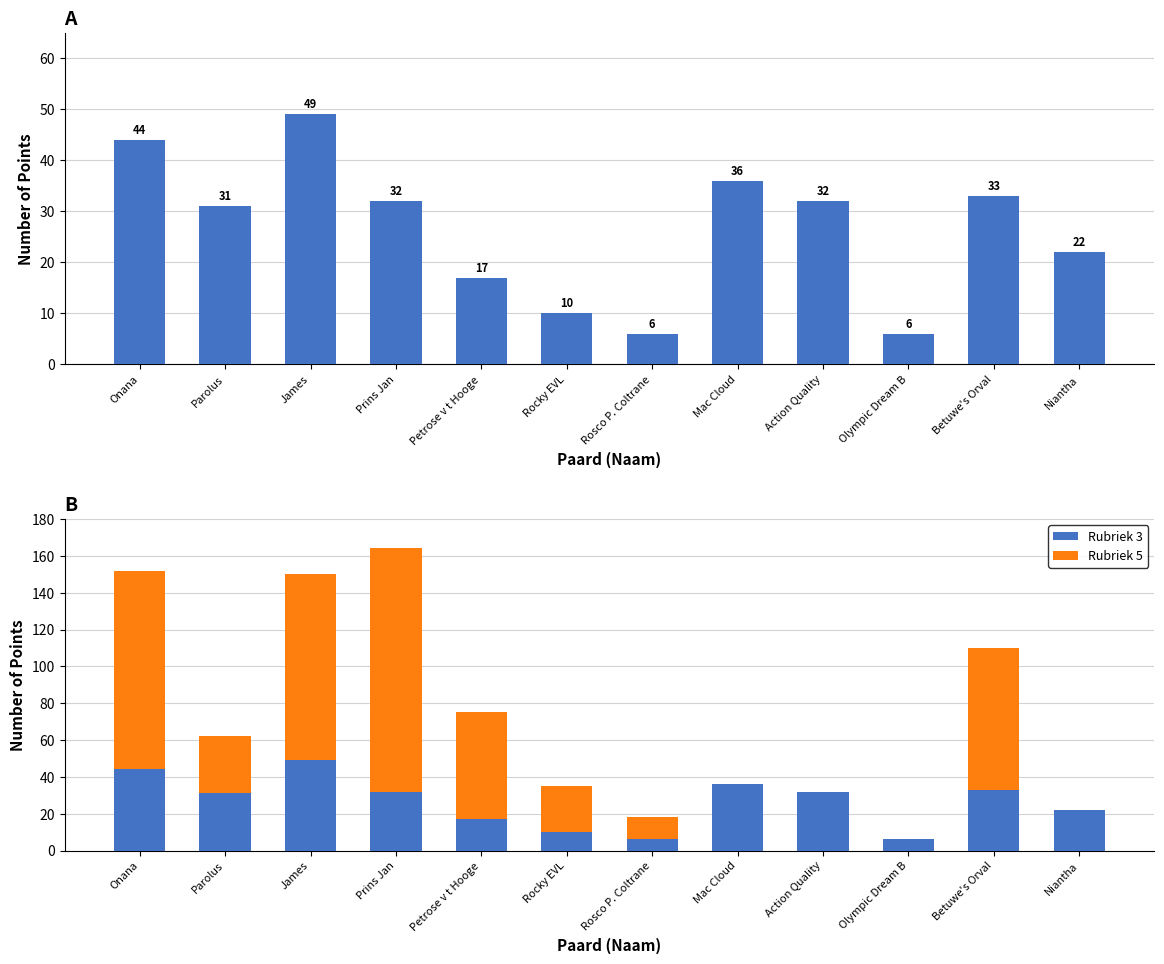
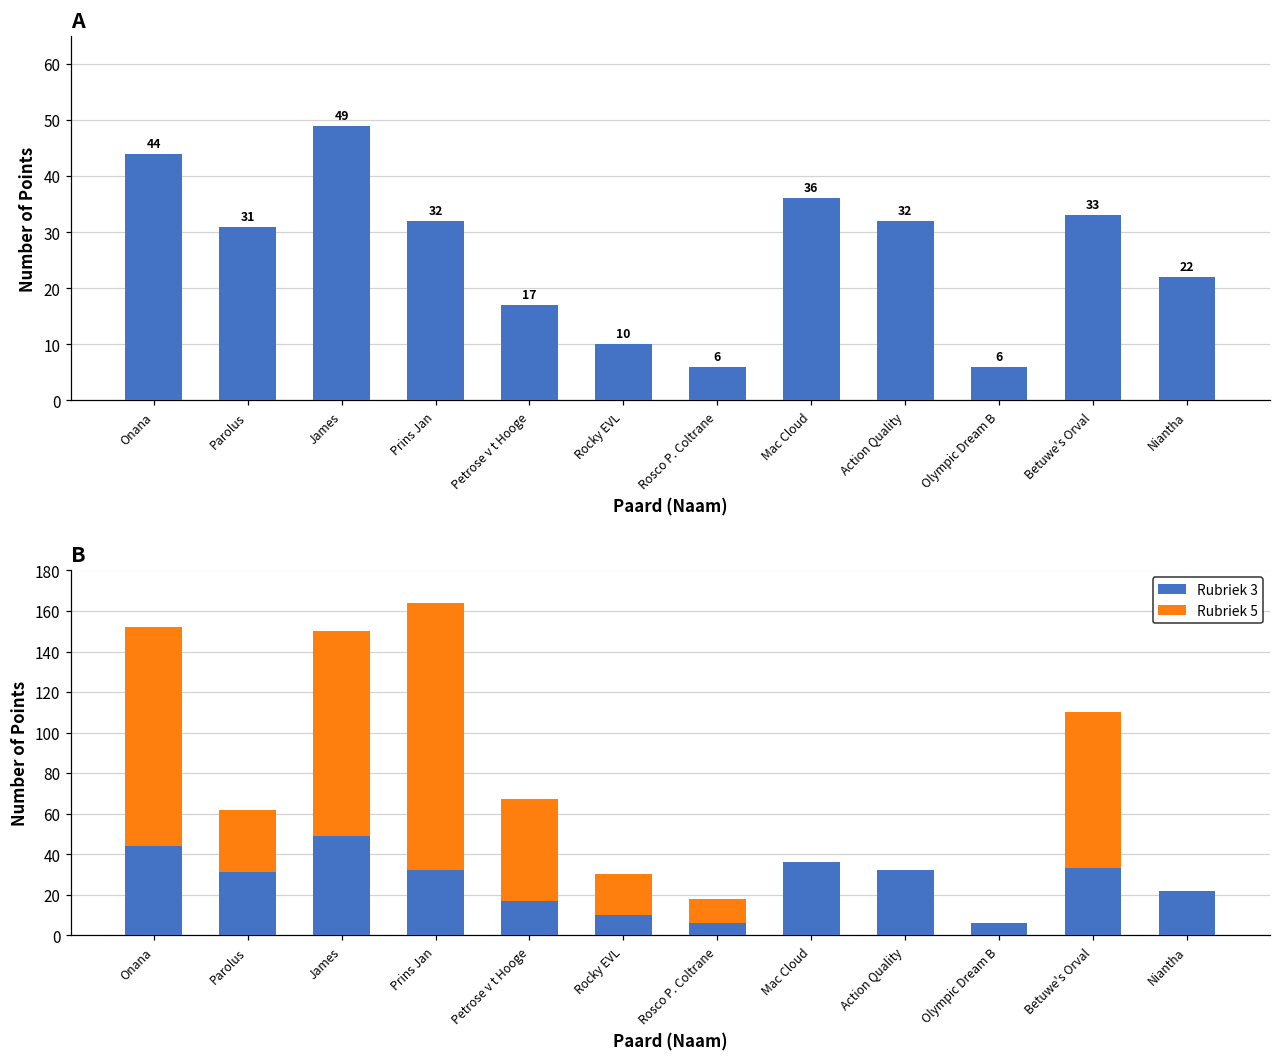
  {
    "A": {
      "Onana": 44,
      "Parolus": 31,
      "James": 49,
      "Prins Jan": 32,
      "Petrose v t Hooge": 17,
      "Rocky EVL": 10,
      "Rosco P. Coltrane": 6,
      "Mac Cloud": 36,
      "Action Quality": 32,
      "Olympic Dream B": 6,
      "Betuwe's Orval": 33,
      "Niantha": 22
    },
    "B": {
      "Rubriek 3": {
        "Onana": 44,
        "Parolus": 31,
        "James": 49,
        "Prins Jan": 32,
        "Petrose v t Hooge": 17,
        "Rocky EVL": 10,
        "Rosco P. Coltrane": 6,
        "Mac Cloud": 36,
        "Action Quality": 32,
        "Olympic Dream B": 6,
        "Betuwe's Orval": 33,
        "Niantha": 22
      },
      "Rubriek 5": {
        "Onana": 108,
        "Parolus": 31,
        "James": 101,
        "Prins Jan": 132,
-       "Petrose v t Hooge": 58,
-       "Rocky EVL": 25,
+       "Petrose v t Hooge": 50,
+       "Rocky EVL": 20,
        "Rosco P. Coltrane": 12,
        "Mac Cloud": 0,
        "Action Quality": 0,
        "Olympic Dream B": 0,
        "Betuwe's Orval": 77,
        "Niantha": 0
      }
    }
  }
